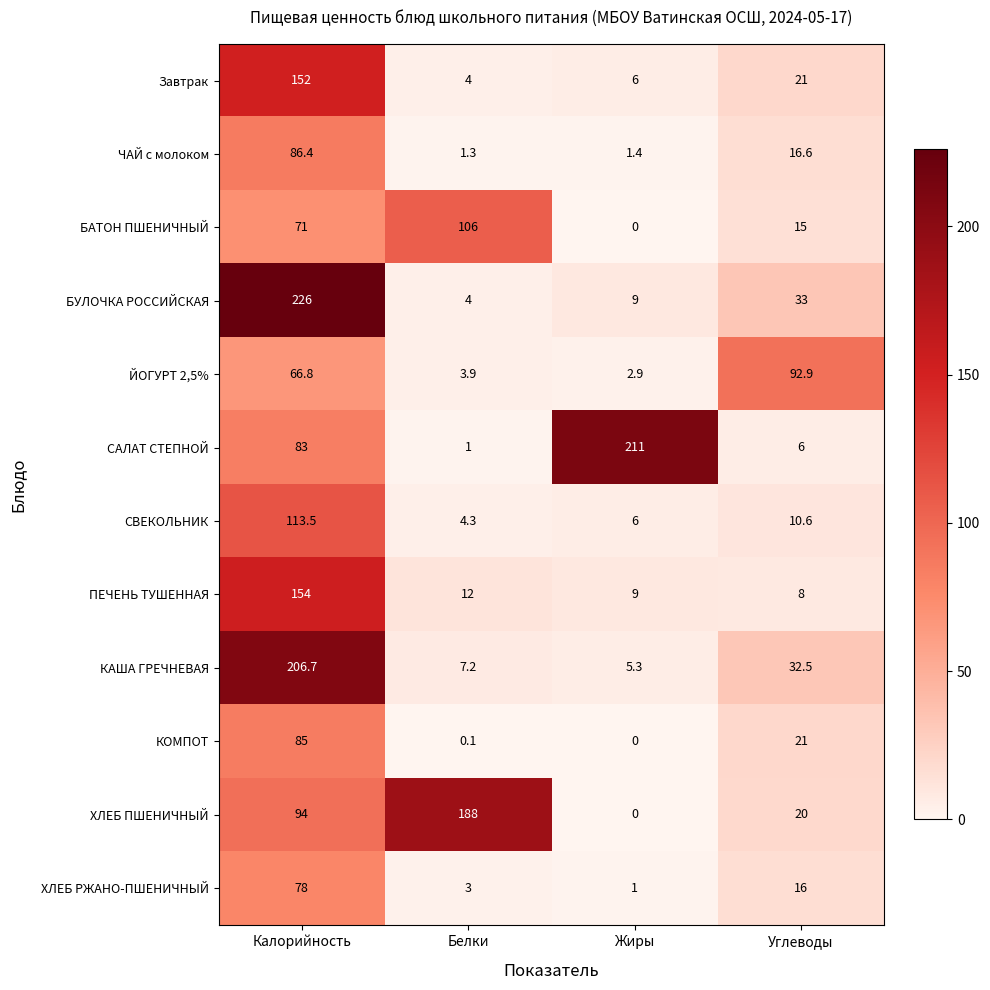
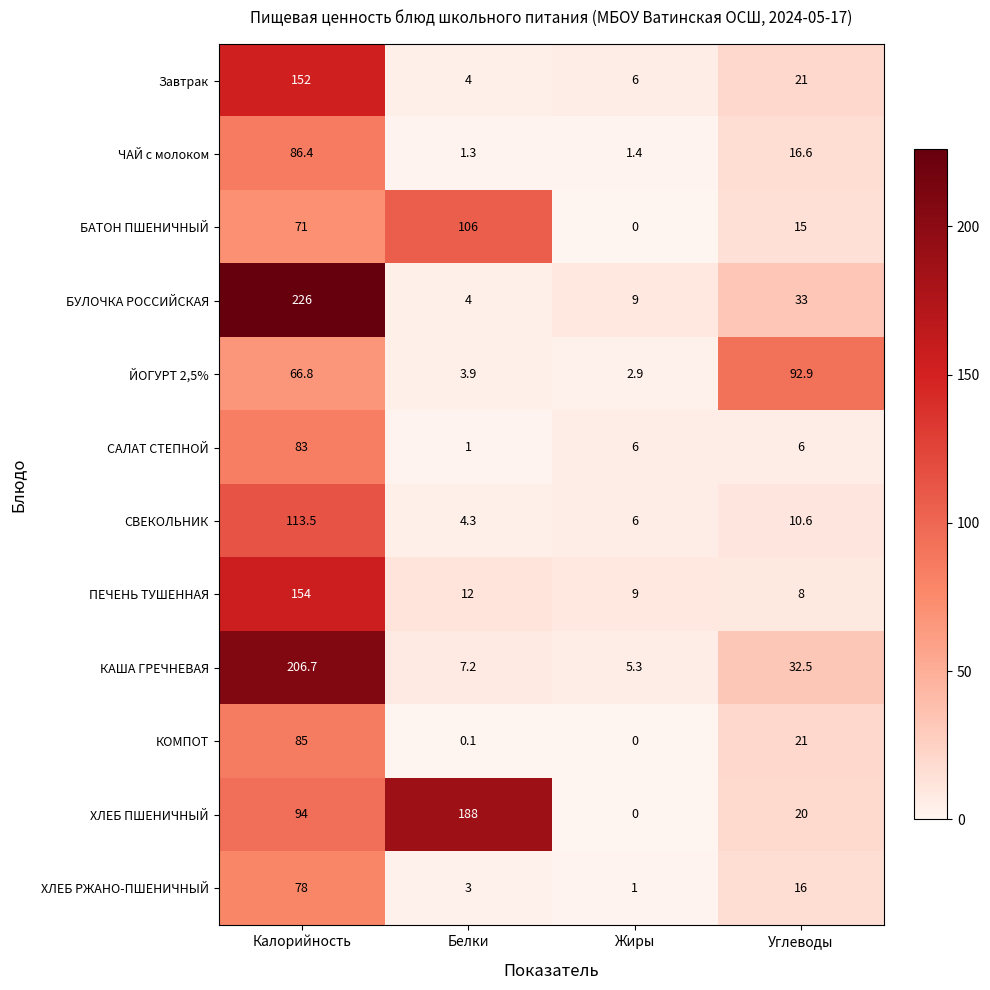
  {
    "Завтрак": {
      "Калорийность": 152,
      "Белки": 4,
      "Жиры": 6,
      "Углеводы": 21
    },
    "ЧАЙ с молоком": {
      "Калорийность": 86.4,
      "Белки": 1.3,
      "Жиры": 1.4,
      "Углеводы": 16.6
    },
    "БАТОН ПШЕНИЧНЫЙ": {
      "Калорийность": 71,
      "Белки": 106,
      "Жиры": 0,
      "Углеводы": 15
    },
    "БУЛОЧКА РОССИЙСКАЯ": {
      "Калорийность": 226,
      "Белки": 4,
      "Жиры": 9,
      "Углеводы": 33
    },
    "ЙОГУРТ 2,5%": {
      "Калорийность": 66.8,
      "Белки": 3.9,
      "Жиры": 2.9,
      "Углеводы": 92.9
    },
    "САЛАТ СТЕПНОЙ": {
      "Калорийность": 83,
      "Белки": 1,
-     "Жиры": 211,
+     "Жиры": 6,
      "Углеводы": 6
    },
    "СВЕКОЛЬНИК": {
      "Калорийность": 113.5,
      "Белки": 4.3,
      "Жиры": 6,
      "Углеводы": 10.6
    },
    "ПЕЧЕНЬ ТУШЕННАЯ": {
      "Калорийность": 154,
      "Белки": 12,
      "Жиры": 9,
      "Углеводы": 8
    },
    "КАША ГРЕЧНЕВАЯ": {
      "Калорийность": 206.7,
      "Белки": 7.2,
      "Жиры": 5.3,
      "Углеводы": 32.5
    },
    "КОМПОТ": {
      "Калорийность": 85,
      "Белки": 0.1,
      "Жиры": 0,
      "Углеводы": 21
    },
    "ХЛЕБ ПШЕНИЧНЫЙ": {
      "Калорийность": 94,
      "Белки": 188,
      "Жиры": 0,
      "Углеводы": 20
    },
    "ХЛЕБ РЖАНО-ПШЕНИЧНЫЙ": {
      "Калорийность": 78,
      "Белки": 3,
      "Жиры": 1,
      "Углеводы": 16
    }
  }
